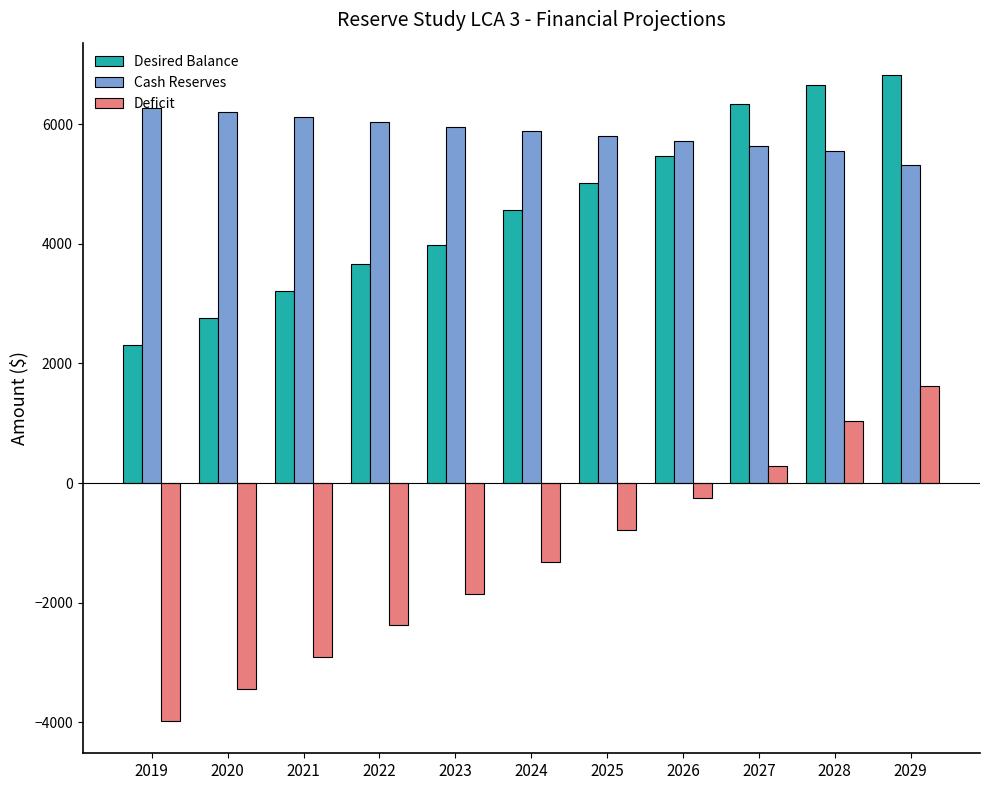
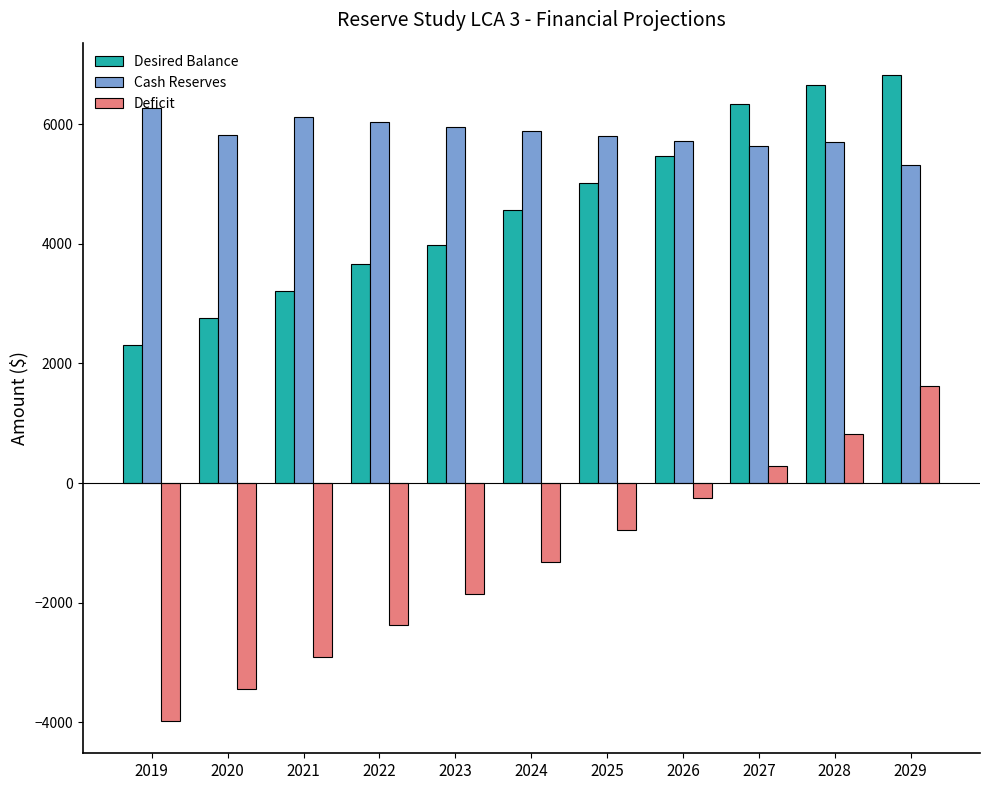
  {
    "Desired Balance": {
      "2019": 2300,
      "2020": 2800,
      "2021": 3200,
      "2022": 3700,
      "2023": 4000,
      "2024": 4600,
      "2025": 5000,
      "2026": 5500,
      "2027": 6300,
      "2028": 6600,
      "2029": 6800
    },
    "Cash Reserves": {
      "2019": 6300,
-     "2020": 6200,
+     "2020": 5800,
      "2021": 6100,
      "2022": 6000,
      "2023": 6000,
      "2024": 5900,
      "2025": 5800,
      "2026": 5700,
      "2027": 5600,
-     "2028": 5600,
+     "2028": 5700,
      "2029": 5300
    },
    "Deficit": {
      "2019": -4000,
      "2020": -3400,
      "2021": -2900,
      "2022": -2400,
      "2023": -1800,
      "2024": -1300,
      "2025": -800,
      "2026": -300,
      "2027": 300,
-     "2028": 1000,
+     "2028": 800,
      "2029": 1600
    }
  }
